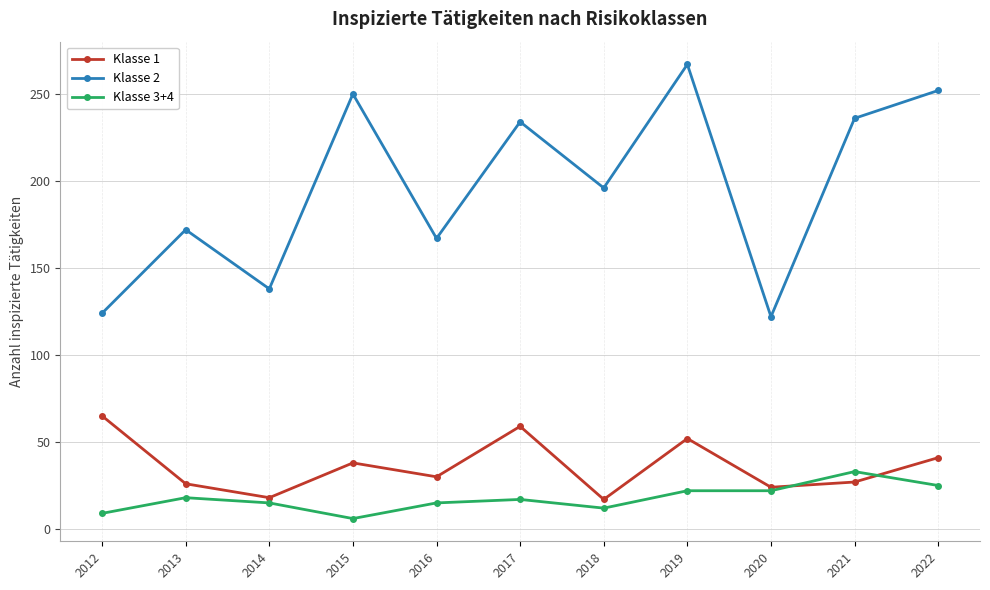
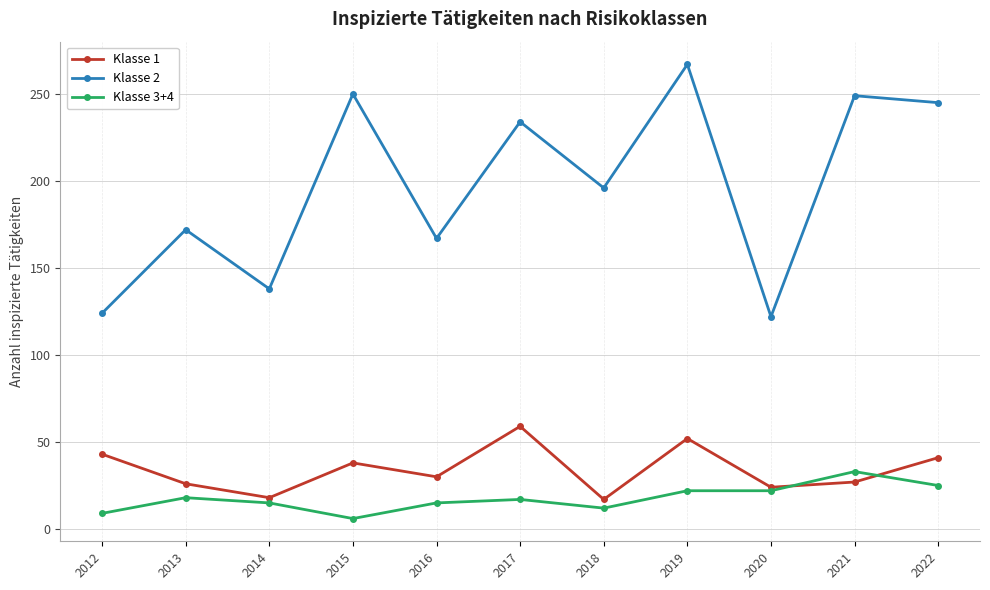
  {
    "Klasse 1": {
-     "2012": 65,
+     "2012": 43,
      "2013": 26,
      "2014": 18,
      "2015": 38,
      "2016": 30,
      "2017": 59,
      "2018": 17,
      "2019": 52,
      "2020": 24,
      "2021": 27,
      "2022": 41
    },
    "Klasse 2": {
      "2012": 124,
      "2013": 172,
      "2014": 138,
      "2015": 250,
      "2016": 167,
      "2017": 234,
      "2018": 196,
      "2019": 267,
      "2020": 122,
-     "2021": 236,
-     "2022": 252
+     "2021": 249,
+     "2022": 245
    },
    "Klasse 3+4": {
      "2012": 9,
      "2013": 18,
      "2014": 15,
      "2015": 6,
      "2016": 15,
      "2017": 17,
      "2018": 12,
      "2019": 22,
      "2020": 22,
      "2021": 33,
      "2022": 25
    }
  }
